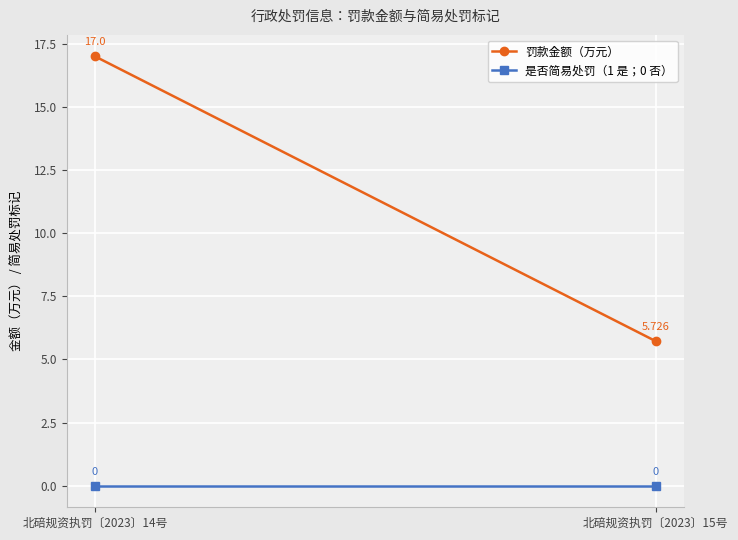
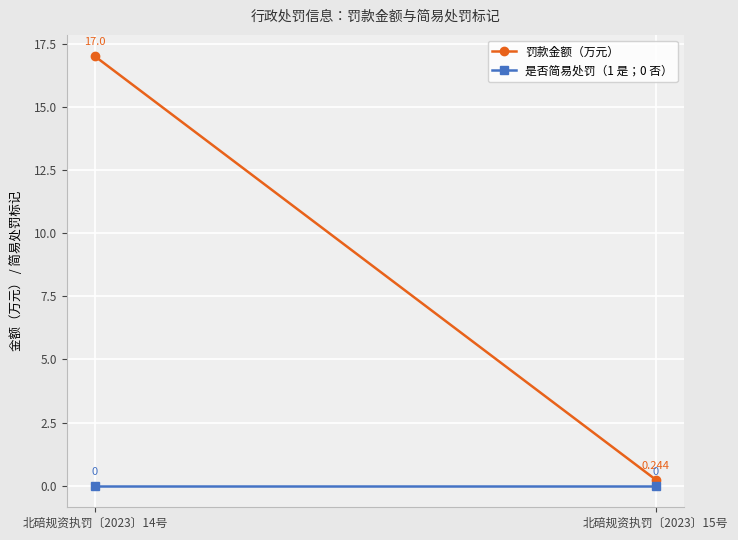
  {
    "罚款金额（万元）": {
      "北碚规资执罚〔2023〕14号": 17.0,
-     "北碚规资执罚〔2023〕15号": 5.726
+     "北碚规资执罚〔2023〕15号": 0.244
    },
    "是否简易处罚（1 是；0 否）": {
      "北碚规资执罚〔2023〕14号": 0
    }
  }
